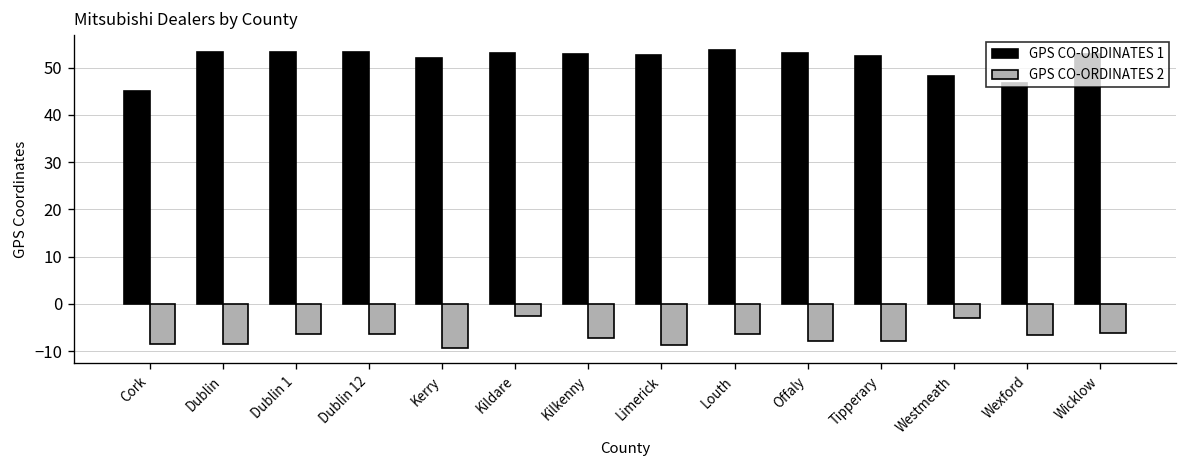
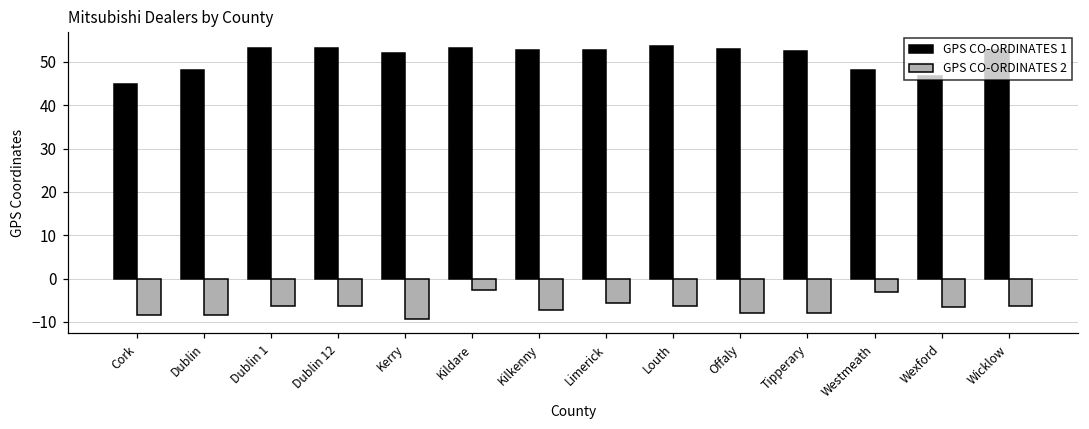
  {
    "GPS CO-ORDINATES 1": {
      "Cork": 45,
-     "Dublin": 53,
+     "Dublin": 48,
      "Dublin 1": 53,
      "Dublin 12": 53,
      "Kerry": 52,
      "Kildare": 53,
      "Kilkenny": 53,
      "Limerick": 53,
      "Louth": 54,
      "Offaly": 53,
      "Tipperary": 53,
      "Westmeath": 48
    },
    "GPS CO-ORDINATES 2": {
      "Cork": -8,
      "Dublin": -8,
      "Dublin 1": -6,
      "Dublin 12": -6,
      "Kerry": -9,
      "Kildare": -3,
      "Kilkenny": -7,
-     "Limerick": -9,
+     "Limerick": -6,
      "Louth": -6,
      "Offaly": -8,
      "Tipperary": -8,
      "Westmeath": -3,
      "Wexford": -7,
      "Wicklow": -6
    }
  }
